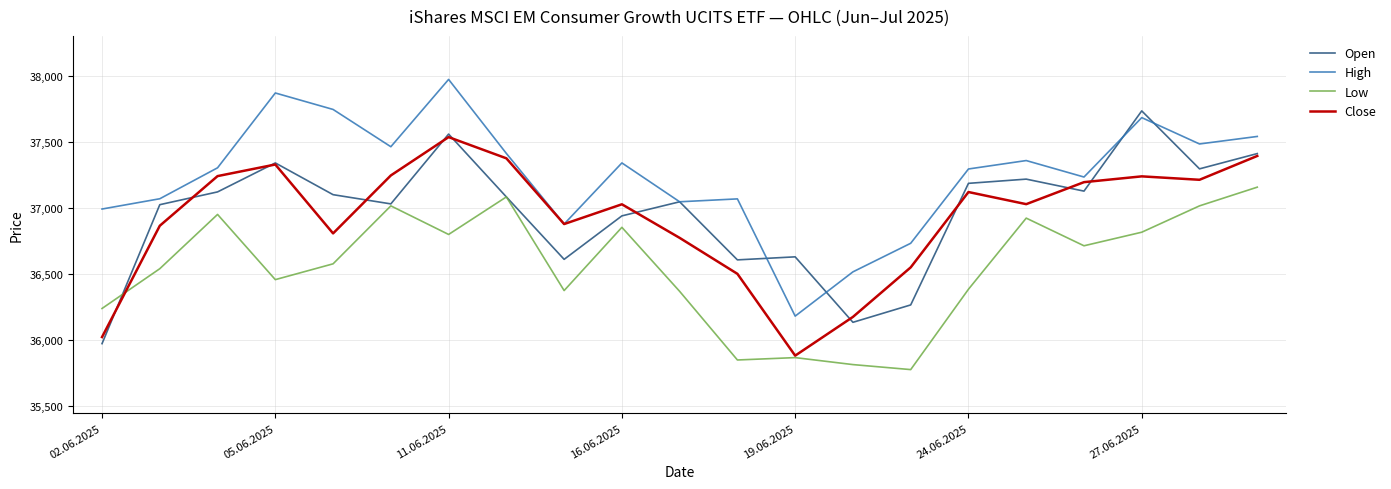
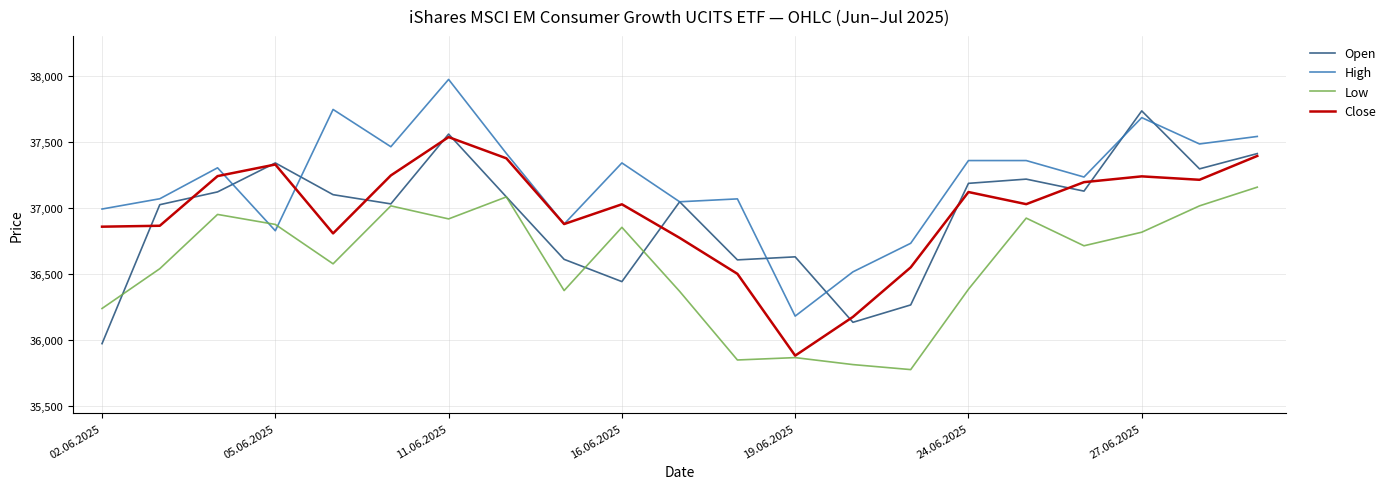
  {
    "Open": {
      "02.06.2025": "35,970",
      "11.06.2025": "37,560",
-     "16.06.2025": "36,940",
+     "16.06.2025": "36,440",
      "19.06.2025": "36,630",
      "24.06.2025": "37,190",
      "27.06.2025": "37,740"
    },
    "High": {
      "02.06.2025": "36,990",
-     "05.06.2025": "37,870",
+     "05.06.2025": "36,830",
      "11.06.2025": "37,980",
      "16.06.2025": "37,340",
      "19.06.2025": "36,180",
-     "24.06.2025": "37,300",
+     "24.06.2025": "37,360",
      "27.06.2025": "37,690"
    },
    "Low": {
      "02.06.2025": "36,240",
-     "05.06.2025": "36,460",
-     "11.06.2025": "36,800",
+     "05.06.2025": "36,880",
+     "11.06.2025": "36,920",
      "16.06.2025": "36,850",
      "24.06.2025": "36,380",
      "27.06.2025": "36,820"
    },
    "Close": {
-     "02.06.2025": "36,020",
+     "02.06.2025": "36,860",
      "11.06.2025": "37,540",
      "16.06.2025": "37,030",
      "24.06.2025": "37,120",
      "27.06.2025": "37,240"
    }
  }
